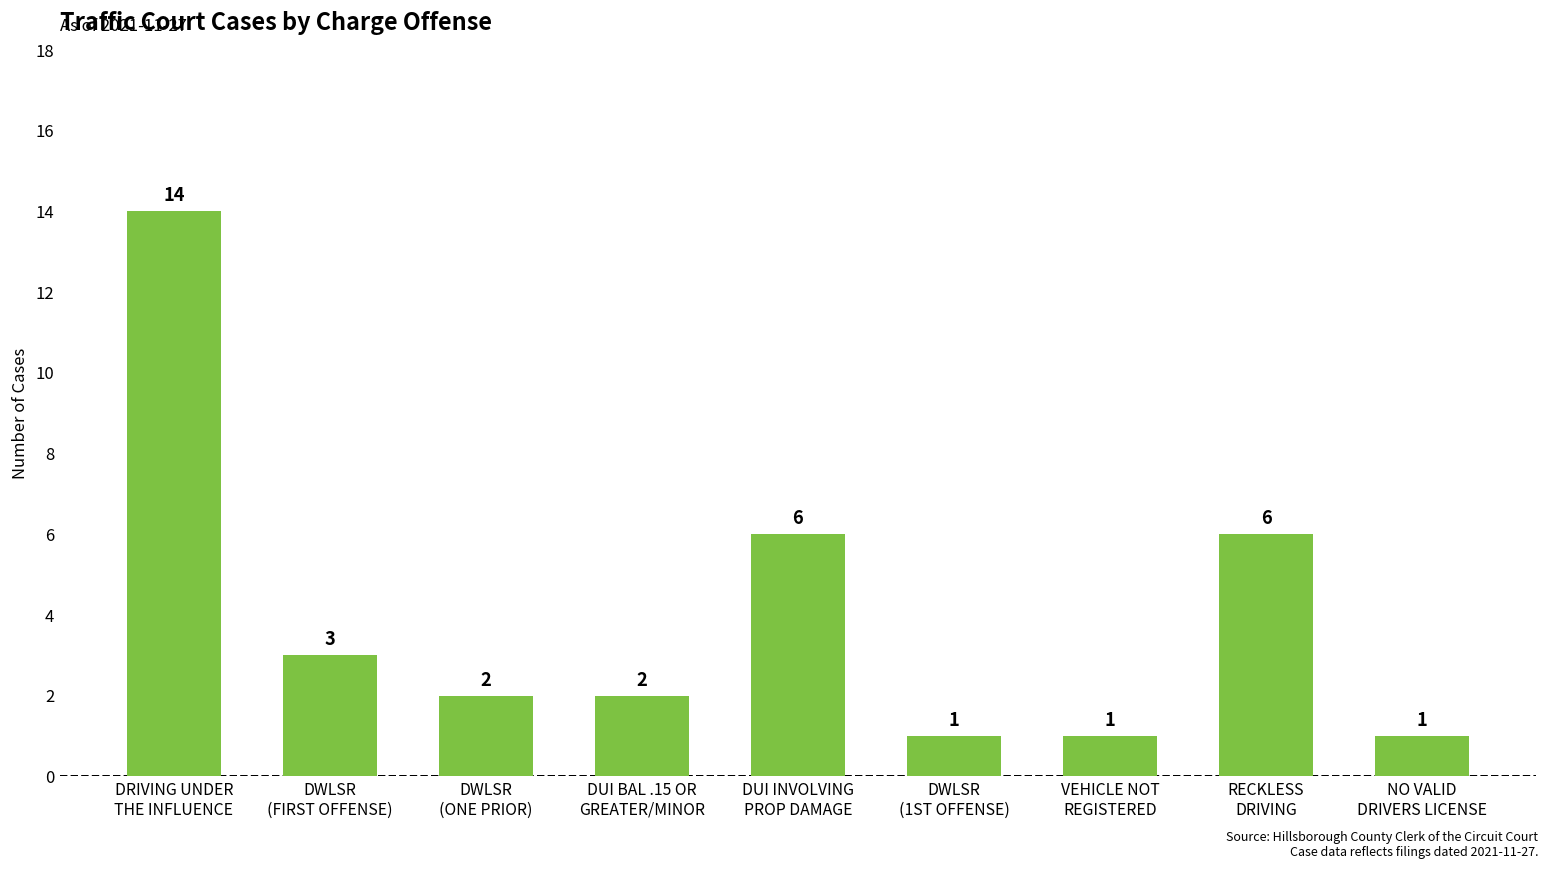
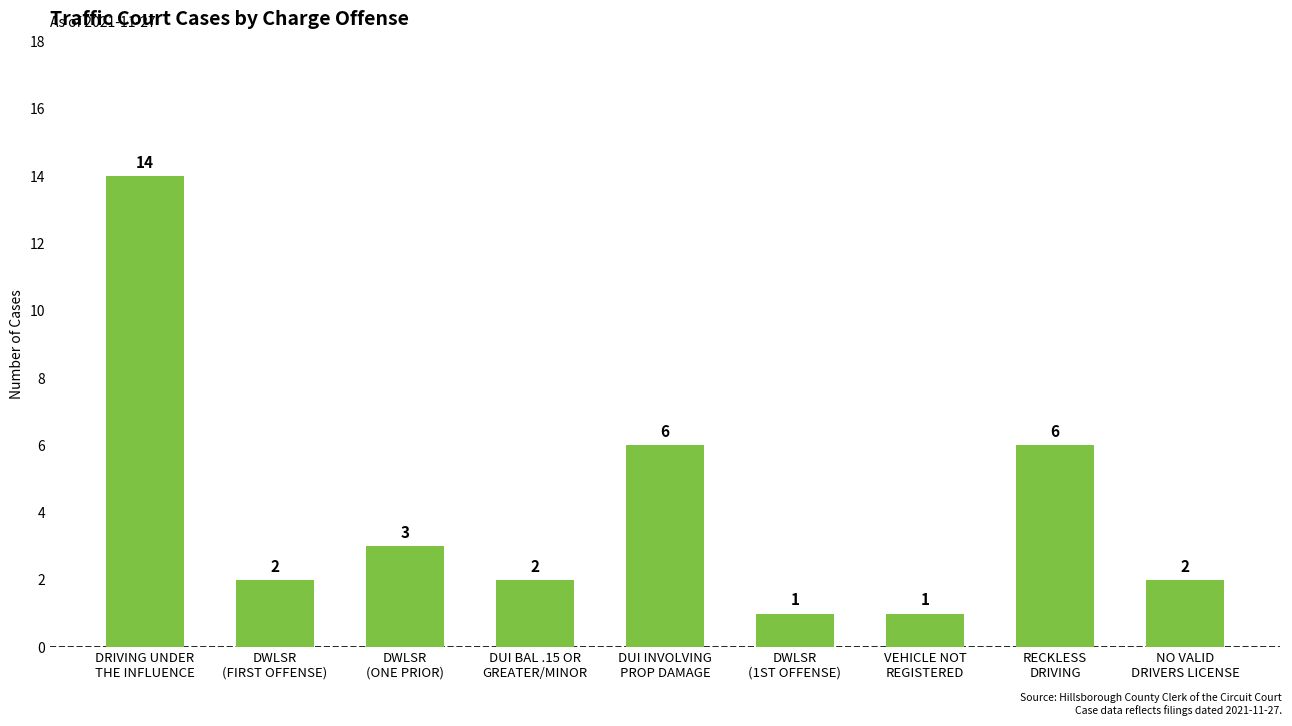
  {
    "DRIVING UNDER THE INFLUENCE": 14,
-   "DWLSR (FIRST OFFENSE)": 3,
-   "DWLSR (ONE PRIOR)": 2,
+   "DWLSR (FIRST OFFENSE)": 2,
+   "DWLSR (ONE PRIOR)": 3,
    "DUI BAL .15 OR GREATER/MINOR": 2,
    "DUI INVOLVING PROP DAMAGE": 6,
    "DWLSR (1ST OFFENSE)": 1,
    "VEHICLE NOT REGISTERED": 1,
    "RECKLESS DRIVING": 6,
-   "NO VALID DRIVERS LICENSE": 1
+   "NO VALID DRIVERS LICENSE": 2
  }
